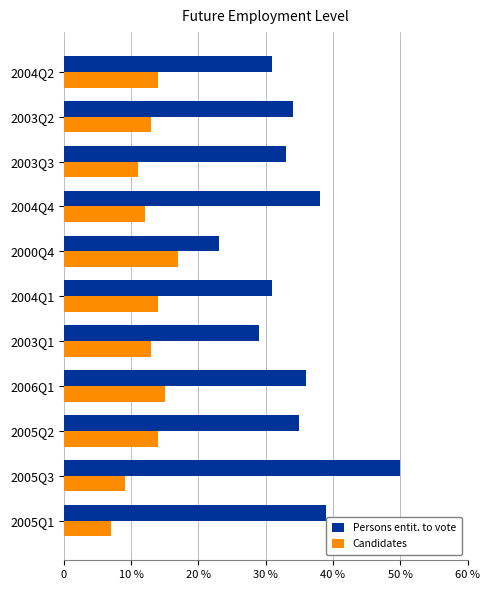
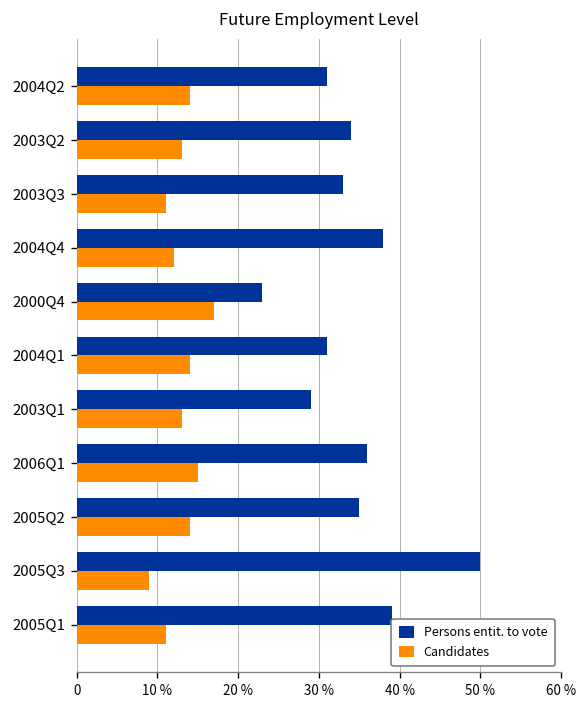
  {
    "Persons entit. to vote": {
      "2004Q2": "31 %",
      "2003Q2": "34 %",
      "2003Q3": "33 %",
      "2004Q4": "38 %",
      "2000Q4": "23 %",
      "2004Q1": "31 %",
      "2003Q1": "29 %",
      "2006Q1": "36 %",
      "2005Q2": "35 %",
      "2005Q3": "50 %",
      "2005Q1": "39 %"
    },
    "Candidates": {
      "2004Q2": "14 %",
      "2003Q2": "13 %",
      "2003Q3": "11 %",
      "2004Q4": "12 %",
      "2000Q4": "17 %",
      "2004Q1": "14 %",
      "2003Q1": "13 %",
      "2006Q1": "15 %",
      "2005Q2": "14 %",
      "2005Q3": "9 %",
-     "2005Q1": "7 %"
+     "2005Q1": "11 %"
    }
  }
